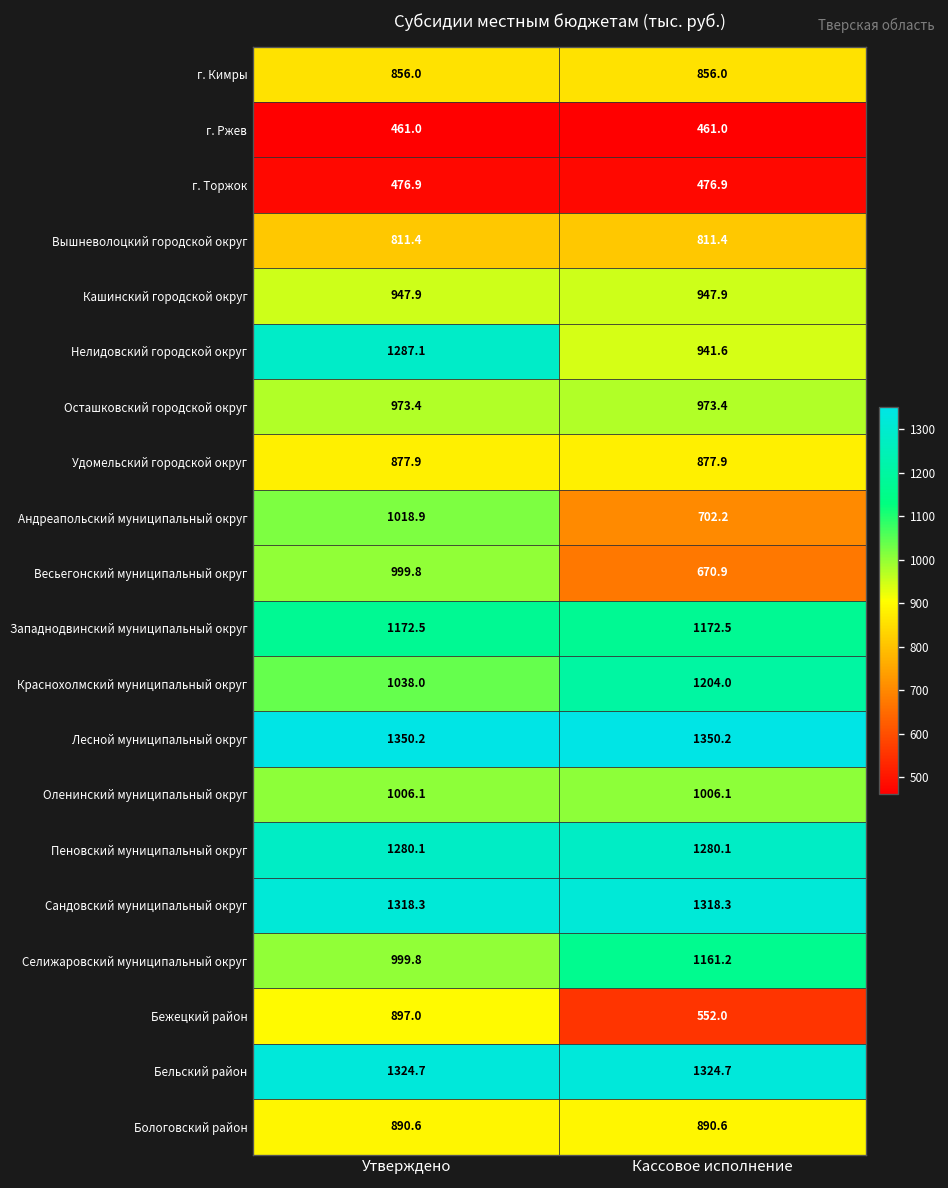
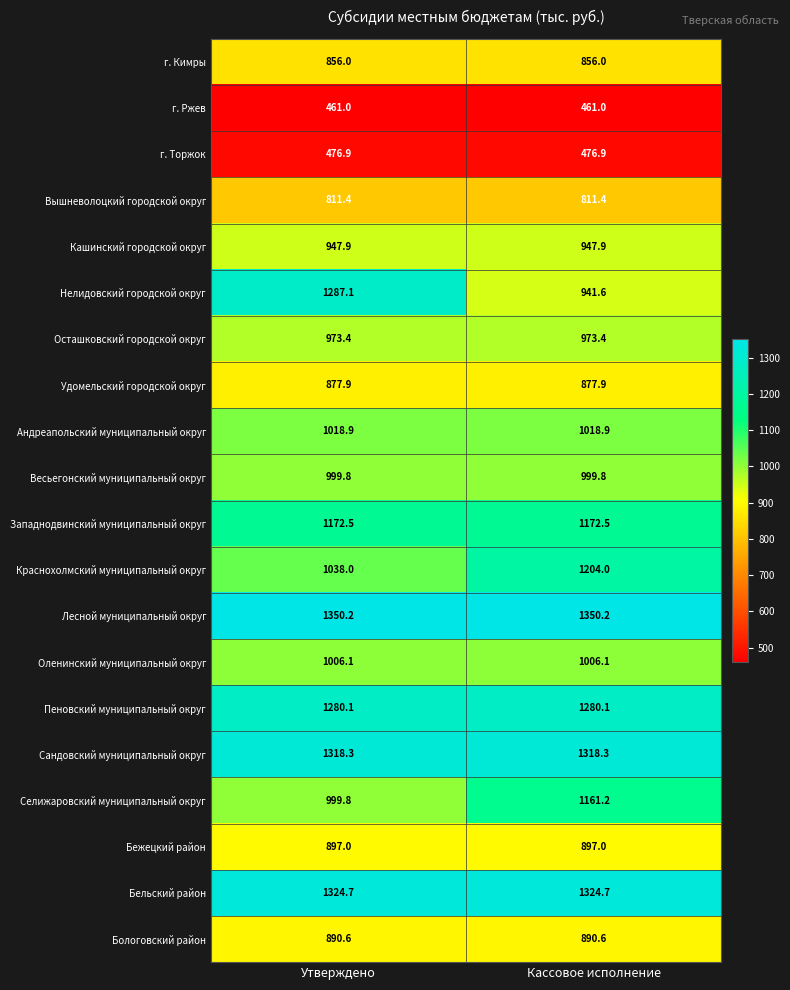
  {
    "г. Кимры": {
      "Утверждено": 856.0,
      "Кассовое исполнение": 856.0
    },
    "г. Ржев": {
      "Утверждено": 461.0,
      "Кассовое исполнение": 461.0
    },
    "г. Торжок": {
      "Утверждено": 476.9,
      "Кассовое исполнение": 476.9
    },
    "Вышневолоцкий городской округ": {
      "Утверждено": 811.4,
      "Кассовое исполнение": 811.4
    },
    "Кашинский городской округ": {
      "Утверждено": 947.9,
      "Кассовое исполнение": 947.9
    },
    "Нелидовский городской округ": {
      "Утверждено": 1287.1,
      "Кассовое исполнение": 941.6
    },
    "Осташковский городской округ": {
      "Утверждено": 973.4,
      "Кассовое исполнение": 973.4
    },
    "Удомельский городской округ": {
      "Утверждено": 877.9,
      "Кассовое исполнение": 877.9
    },
    "Андреапольский муниципальный округ": {
      "Утверждено": 1018.9,
-     "Кассовое исполнение": 702.2
+     "Кассовое исполнение": 1018.9
    },
    "Весьегонский муниципальный округ": {
      "Утверждено": 999.8,
-     "Кассовое исполнение": 670.9
+     "Кассовое исполнение": 999.8
    },
    "Западнодвинский муниципальный округ": {
      "Утверждено": 1172.5,
      "Кассовое исполнение": 1172.5
    },
    "Краснохолмский муниципальный округ": {
      "Утверждено": 1038.0,
      "Кассовое исполнение": 1204.0
    },
    "Лесной муниципальный округ": {
      "Утверждено": 1350.2,
      "Кассовое исполнение": 1350.2
    },
    "Оленинский муниципальный округ": {
      "Утверждено": 1006.1,
      "Кассовое исполнение": 1006.1
    },
    "Пеновский муниципальный округ": {
      "Утверждено": 1280.1,
      "Кассовое исполнение": 1280.1
    },
    "Сандовский муниципальный округ": {
      "Утверждено": 1318.3,
      "Кассовое исполнение": 1318.3
    },
    "Селижаровский муниципальный округ": {
      "Утверждено": 999.8,
      "Кассовое исполнение": 1161.2
    },
    "Бежецкий район": {
      "Утверждено": 897.0,
-     "Кассовое исполнение": 552.0
+     "Кассовое исполнение": 897.0
    },
    "Бельский район": {
      "Утверждено": 1324.7,
      "Кассовое исполнение": 1324.7
    },
    "Бологовский район": {
      "Утверждено": 890.6,
      "Кассовое исполнение": 890.6
    }
  }
